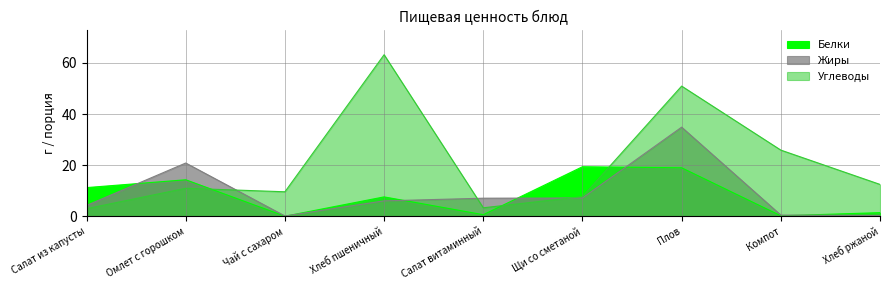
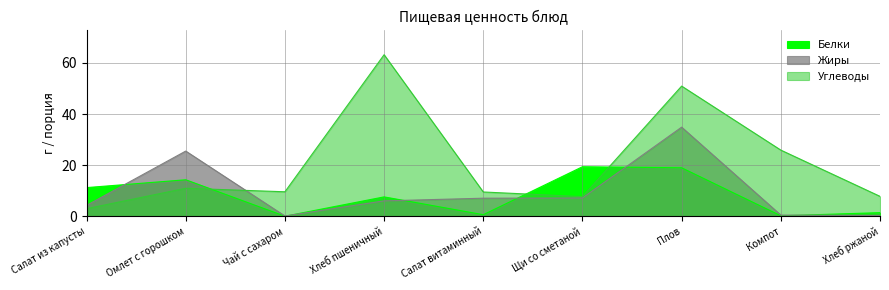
  {
    "Белки": {
      "Салат из капусты": 11,
      "Омлет с горошком": 14,
      "Хлеб пшеничный": 8,
      "Салат витаминный": 1,
      "Щи со сметаной": 19,
      "Плов": 19,
      "Хлеб ржаной": 1
    },
    "Жиры": {
      "Салат из капусты": 4,
-     "Омлет с горошком": 21,
+     "Омлет с горошком": 26,
      "Хлеб пшеничный": 6,
      "Салат витаминный": 7,
      "Плов": 35,
      "Хлеб ржаной": 0
    },
    "Углеводы": {
      "Салат из капусты": 3,
      "Омлет с горошком": 11,
      "Чай с сахаром": 10,
      "Хлеб пшеничный": 63,
-     "Салат витаминный": 3,
+     "Салат витаминный": 10,
      "Плов": 51,
      "Компот": 26,
-     "Хлеб ржаной": 12
+     "Хлеб ржаной": 8
    }
  }
